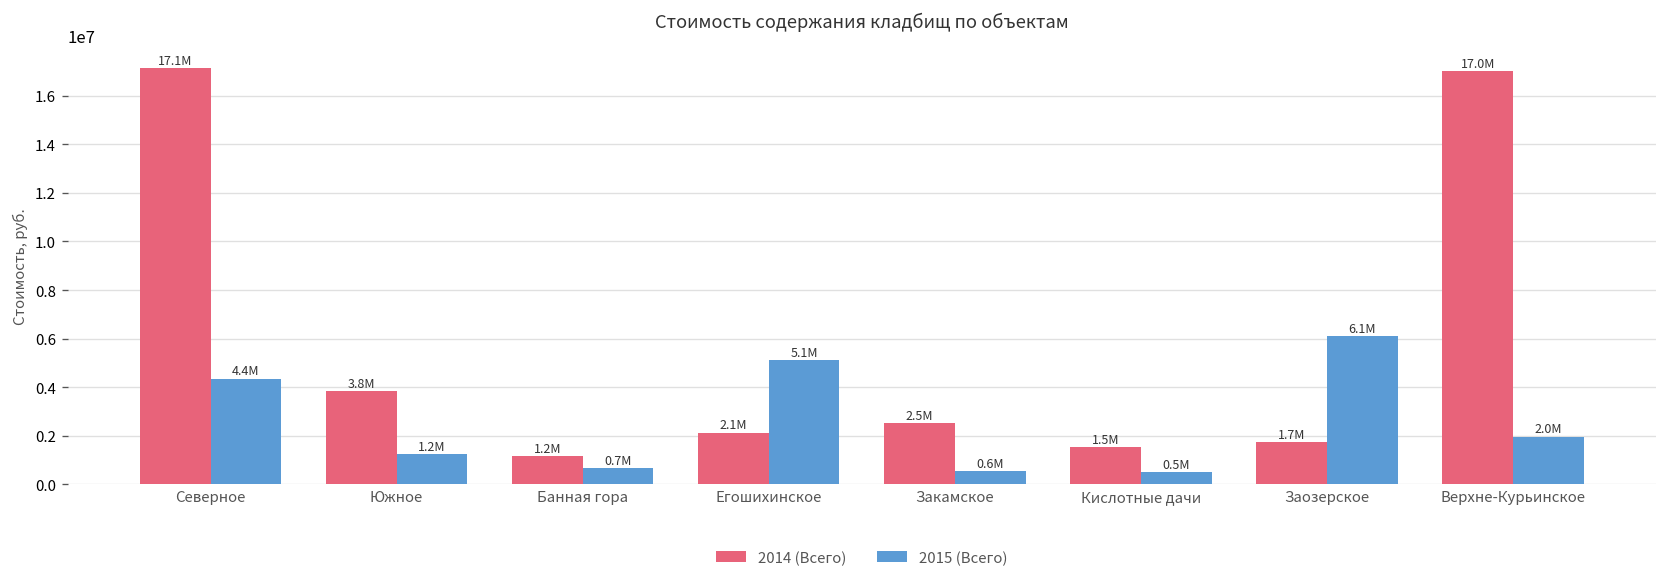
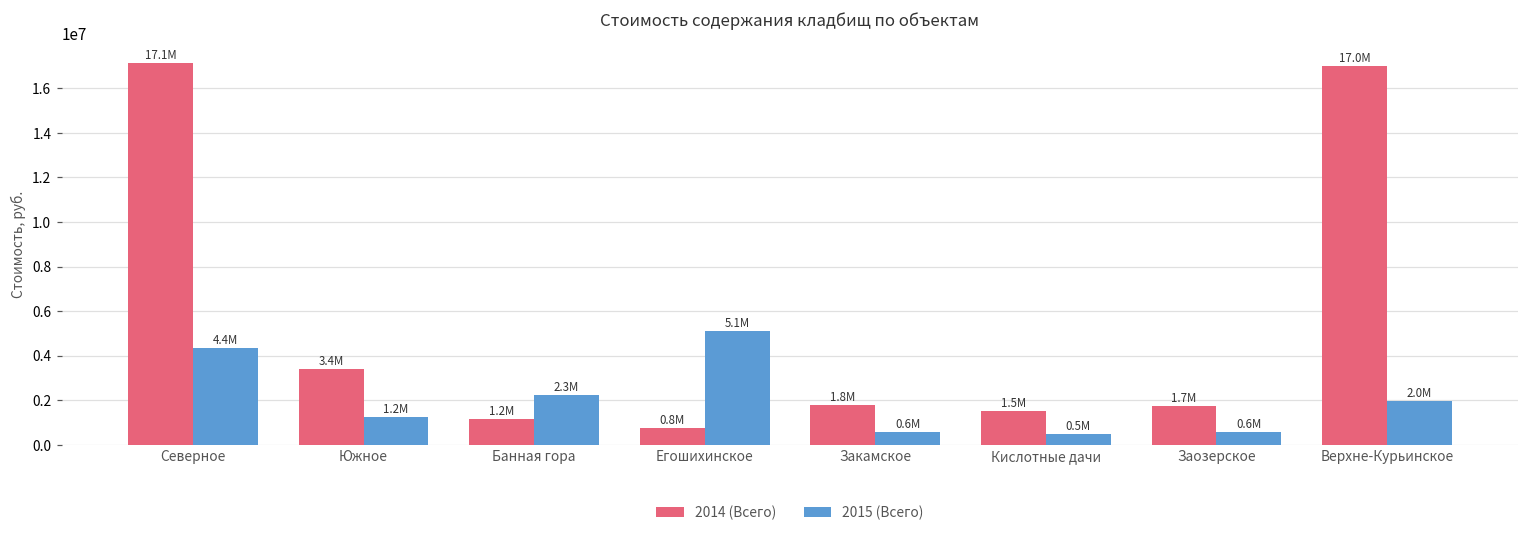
  {
    "2014 (Всего)": {
      "Северное": "17.1M",
-     "Южное": "3.8M",
+     "Южное": "3.4M",
      "Банная гора": "1.2M",
-     "Егошихинское": "2.1M",
-     "Закамское": "2.5M",
+     "Егошихинское": "0.8M",
+     "Закамское": "1.8M",
      "Кислотные дачи": "1.5M",
      "Заозерское": "1.7M",
      "Верхне-Курьинское": "17.0M"
    },
    "2015 (Всего)": {
      "Северное": "4.4M",
      "Южное": "1.2M",
-     "Банная гора": "0.7M",
+     "Банная гора": "2.3M",
      "Егошихинское": "5.1M",
      "Закамское": "0.6M",
      "Кислотные дачи": "0.5M",
-     "Заозерское": "6.1M",
+     "Заозерское": "0.6M",
      "Верхне-Курьинское": "2.0M"
    }
  }
